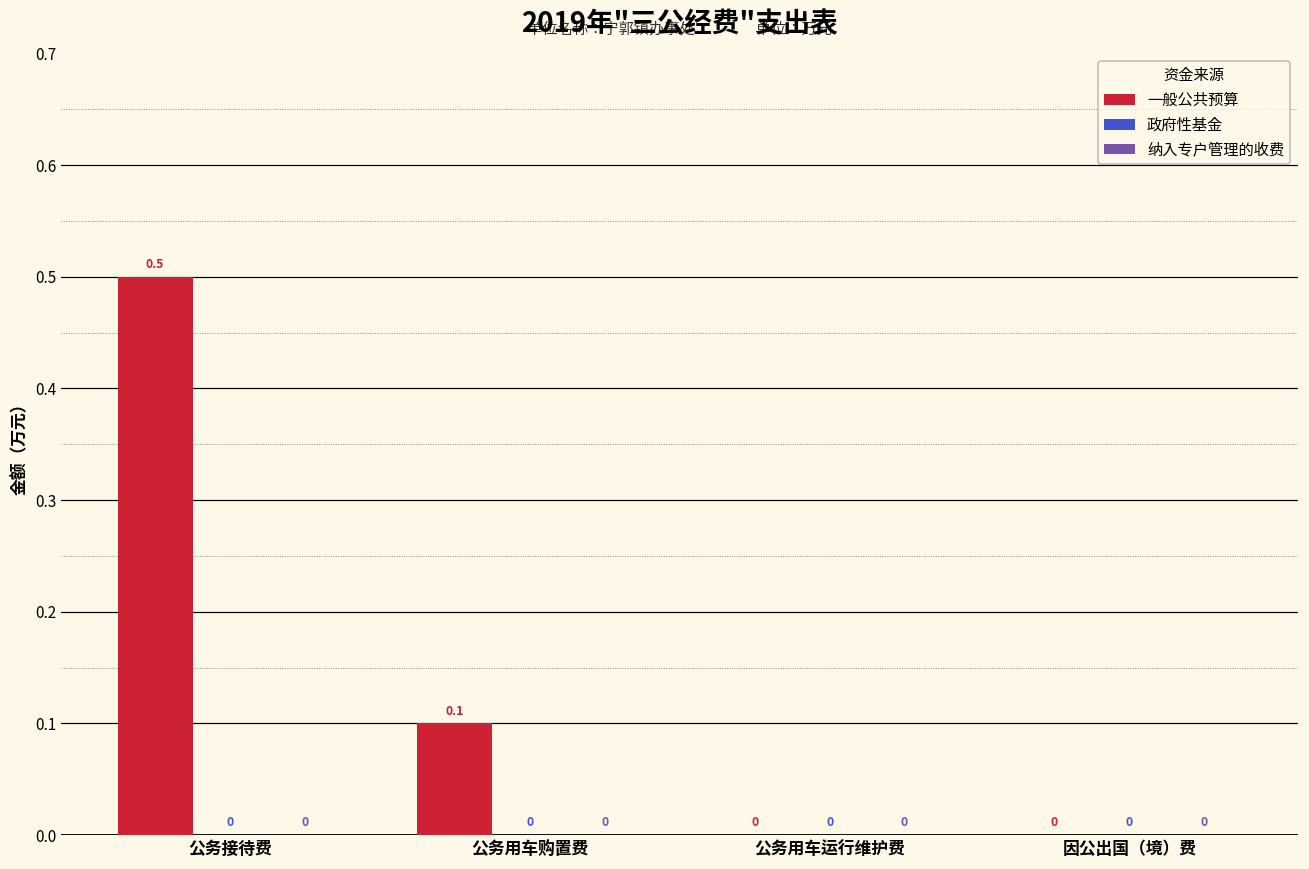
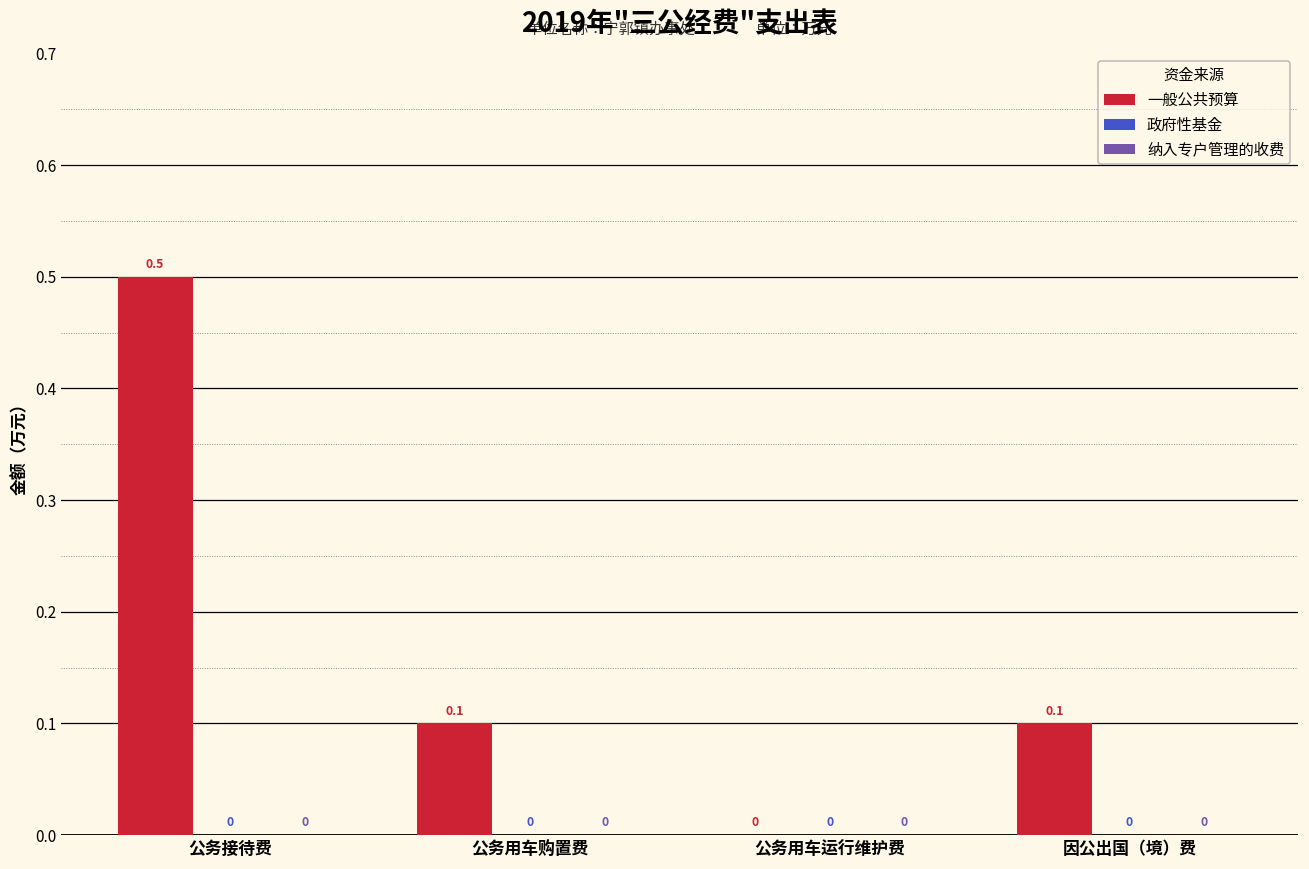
  {
    "一般公共预算": {
      "公务接待费": 0.5,
      "公务用车购置费": 0.1,
      "公务用车运行维护费": 0,
-     "因公出国（境）费": 0
+     "因公出国（境）费": 0.1
    },
    "政府性基金": {
      "公务接待费": 0,
      "公务用车购置费": 0,
      "公务用车运行维护费": 0,
      "因公出国（境）费": 0
    },
    "纳入专户管理的收费": {
      "公务接待费": 0,
      "公务用车购置费": 0,
      "公务用车运行维护费": 0,
      "因公出国（境）费": 0
    }
  }
